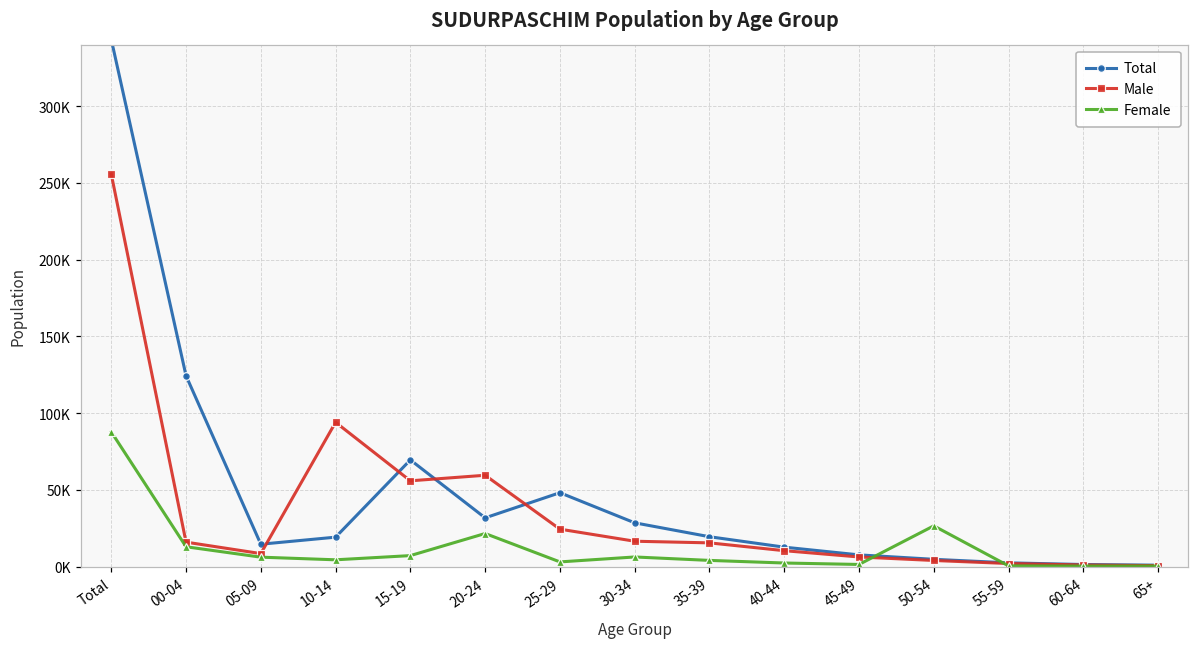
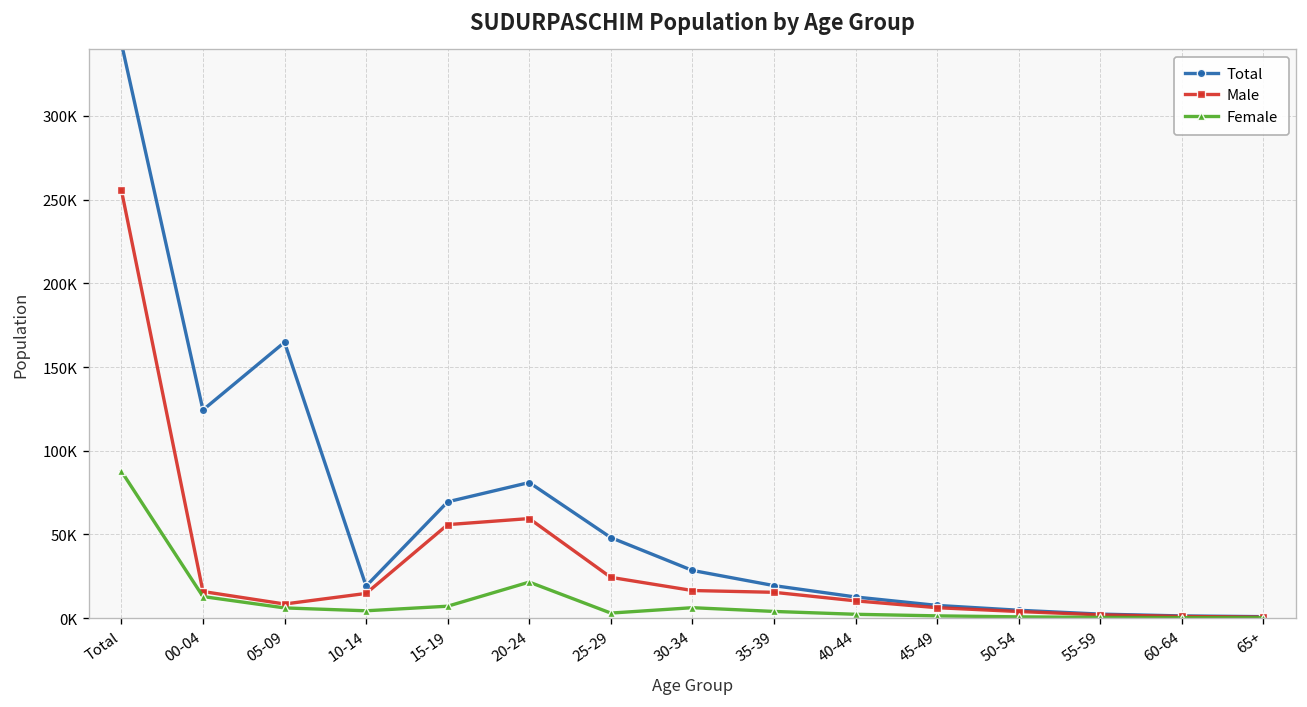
  {
    "Total": {
      "00-04": 124000,
-     "05-09": 15000,
+     "05-09": 165000,
      "10-14": 19000,
      "15-19": 69000,
-     "20-24": 32000,
+     "20-24": 81000,
      "25-29": 48000,
      "30-34": 28000,
      "35-39": 19000,
      "40-44": 13000
    },
    "Male": {
      "Total": 256000,
      "00-04": 16000,
      "05-09": 8000,
-     "10-14": 94000,
+     "10-14": 15000,
      "15-19": 56000,
      "20-24": 59000,
      "25-29": 24000,
      "30-34": 16000,
      "35-39": 15000,
      "40-44": 10000
    },
    "Female": {
      "Total": 88000,
      "00-04": 13000,
      "05-09": 6000,
      "10-14": 4000,
      "15-19": 7000,
      "20-24": 22000,
      "25-29": 3000,
      "30-34": 6000,
      "35-39": 4000,
      "40-44": 2000,
      "45-49": 1000,
-     "50-54": 27000
+     "50-54": 1000
    }
  }
